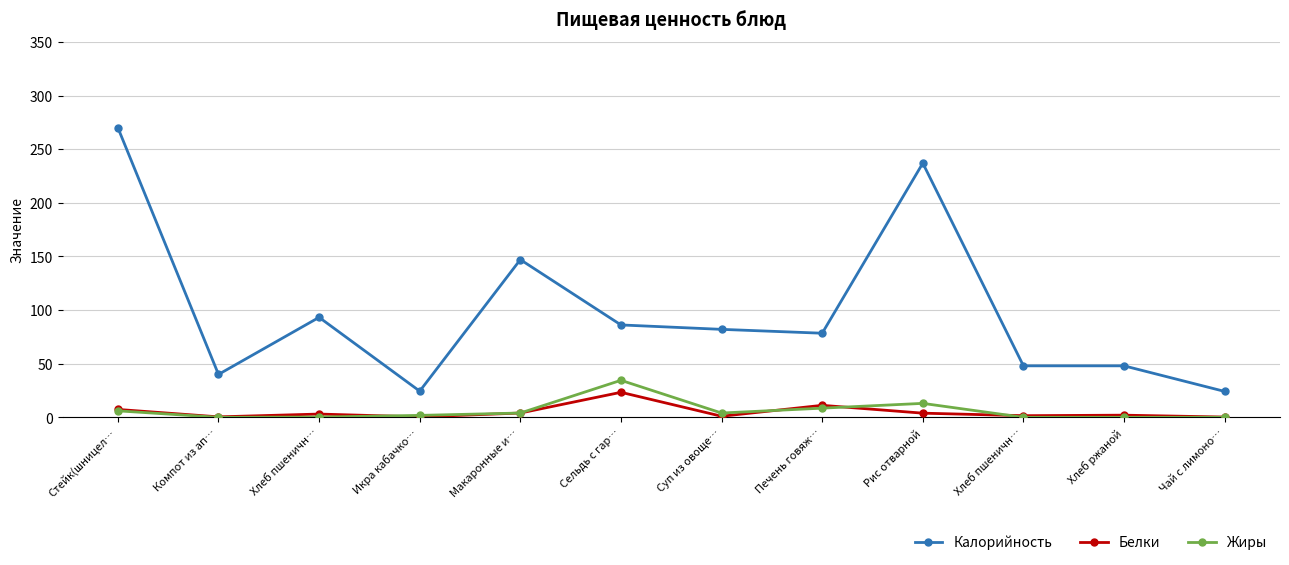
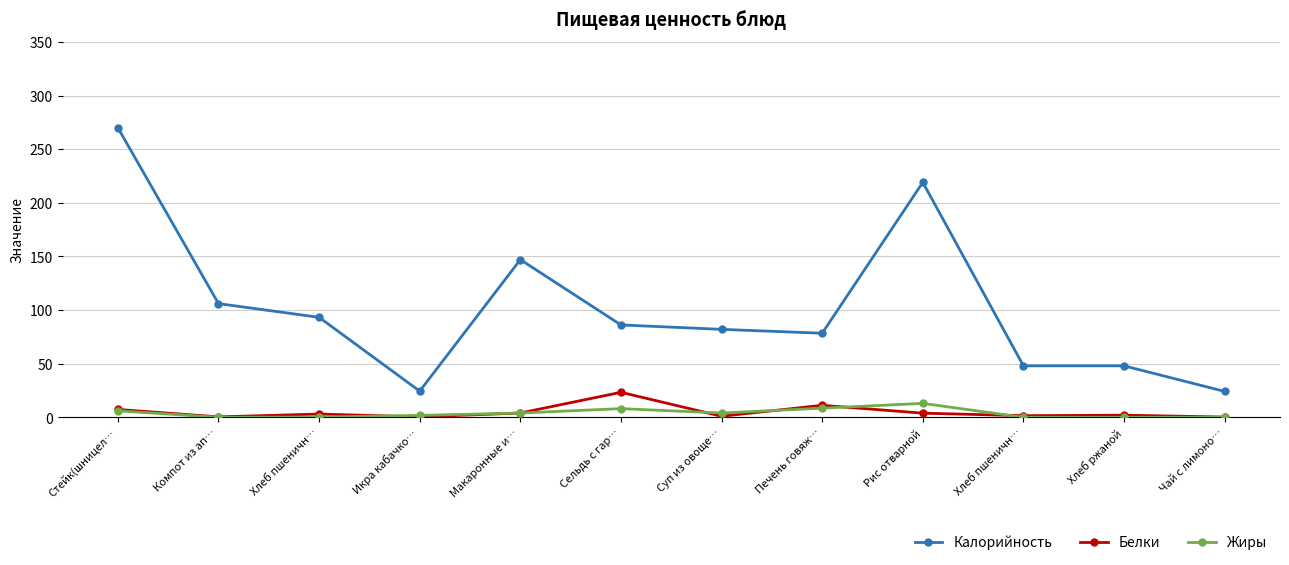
  {
    "Калорийность": {
      "Стейк(шницел…": 270,
-     "Компот из ап…": 40,
+     "Компот из ап…": 106,
      "Икра кабачко…": 24,
      "Макаронные и…": 147,
      "Сельдь с гар…": 86,
      "Суп из овоще…": 82,
      "Печень говяж…": 78,
-     "Рис отварной": 237,
+     "Рис отварной": 219,
      "Хлеб ржаной": 48,
      "Чай с лимоно…": 24
    },
    "Белки": {
      "Сельдь с гар…": 23,
      "Суп из овоще…": 1,
      "Печень говяж…": 11,
      "Рис отварной": 4
    },
    "Жиры": {
-     "Сельдь с гар…": 35,
+     "Сельдь с гар…": 8,
      "Суп из овоще…": 4,
      "Печень говяж…": 9,
      "Рис отварной": 13
    }
  }
